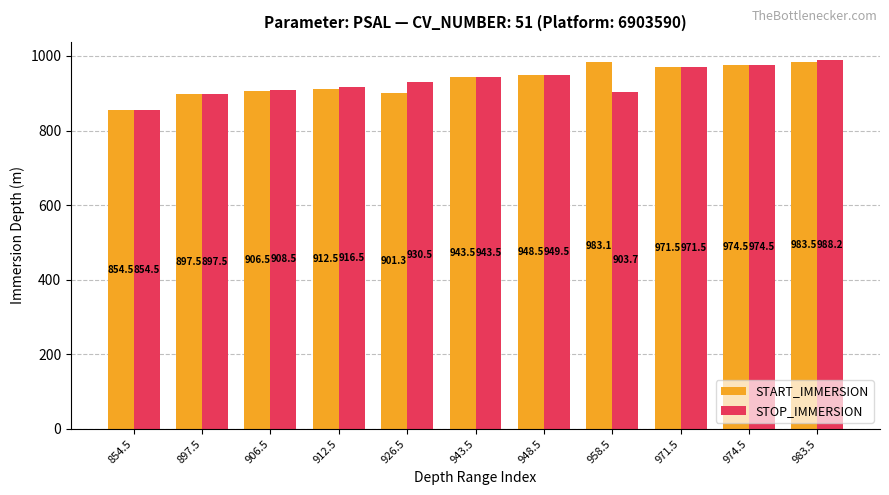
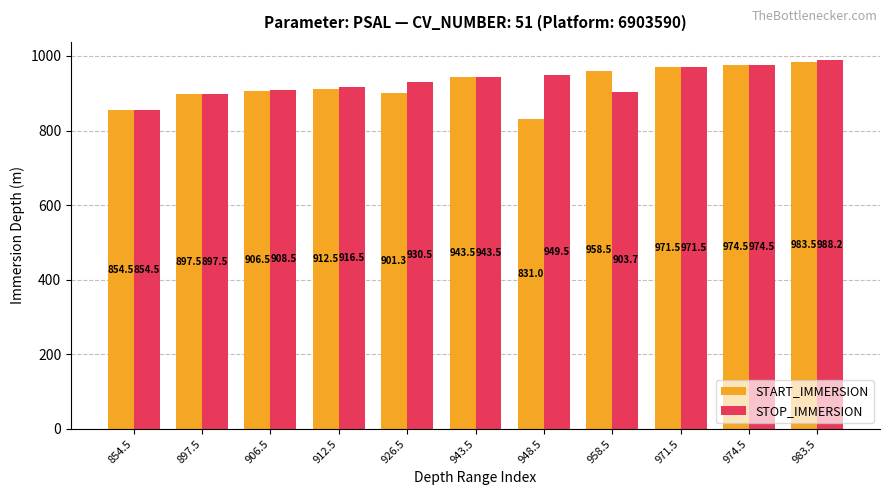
  {
    "START_IMMERSION": {
      "854.5": 854.5,
      "897.5": 897.5,
      "906.5": 906.5,
      "912.5": 912.5,
      "926.5": 901.3,
      "943.5": 943.5,
-     "948.5": 948.5,
-     "958.5": 983.1,
+     "948.5": 831.0,
+     "958.5": 958.5,
      "971.5": 971.5,
      "974.5": 974.5,
      "983.5": 983.5
    },
    "STOP_IMMERSION": {
      "854.5": 854.5,
      "897.5": 897.5,
      "906.5": 908.5,
      "912.5": 916.5,
      "926.5": 930.5,
      "943.5": 943.5,
      "948.5": 949.5,
      "958.5": 903.7,
      "971.5": 971.5,
      "974.5": 974.5,
      "983.5": 988.2
    }
  }
